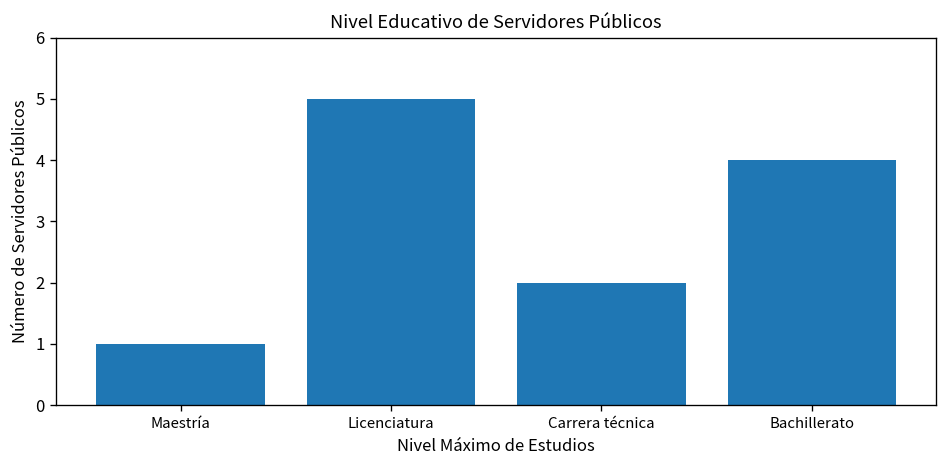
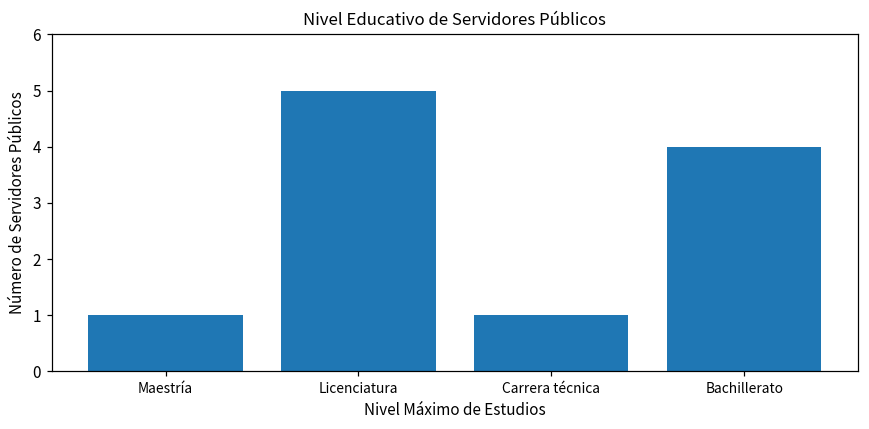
  {
    "Maestría": 1,
    "Licenciatura": 5,
-   "Carrera técnica": 2,
+   "Carrera técnica": 1,
    "Bachillerato": 4
  }
